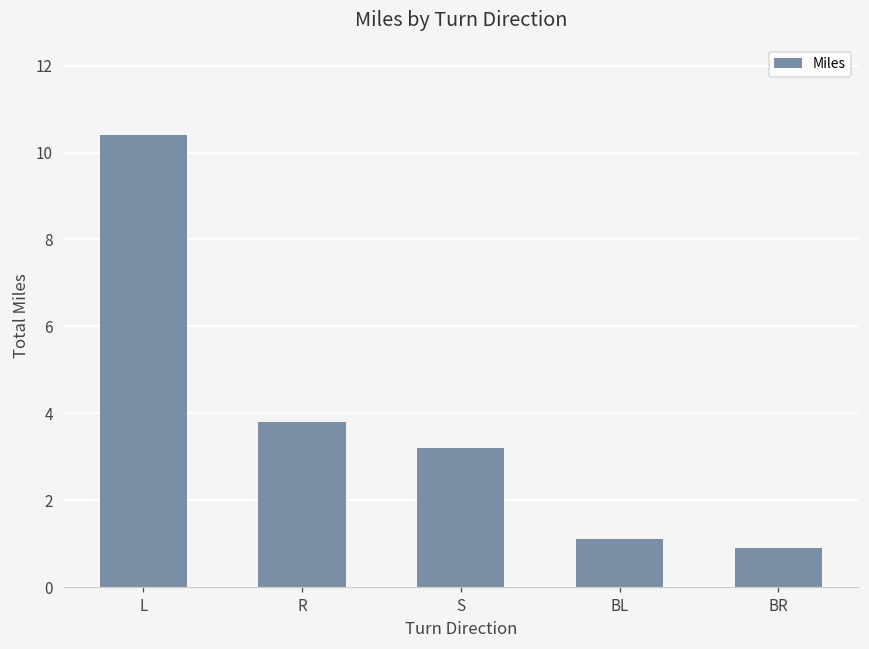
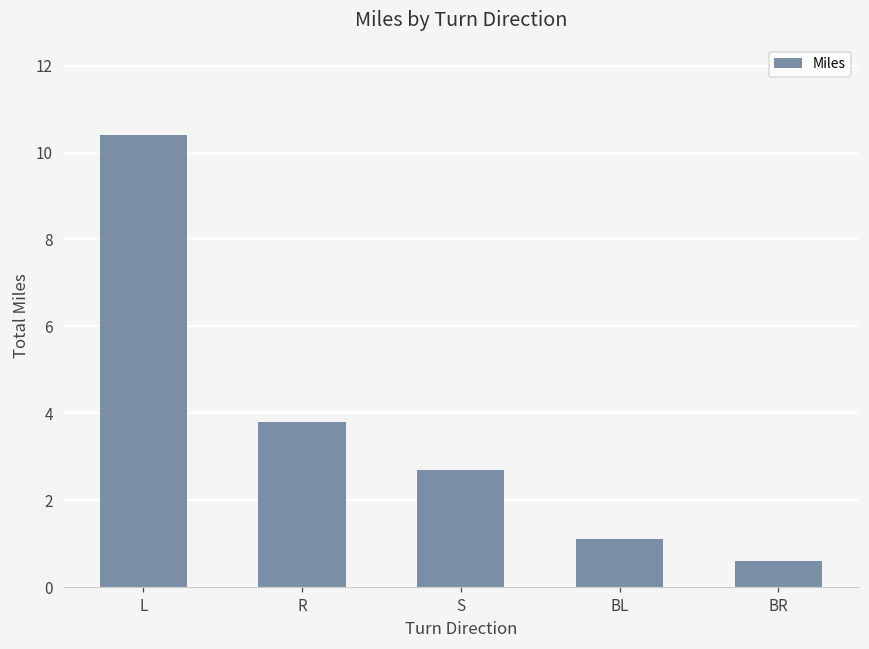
  {
    "L": 10.4,
    "R": 3.8,
-   "S": 3.2,
+   "S": 2.7,
    "BL": 1.1,
-   "BR": 0.9
+   "BR": 0.6
  }
